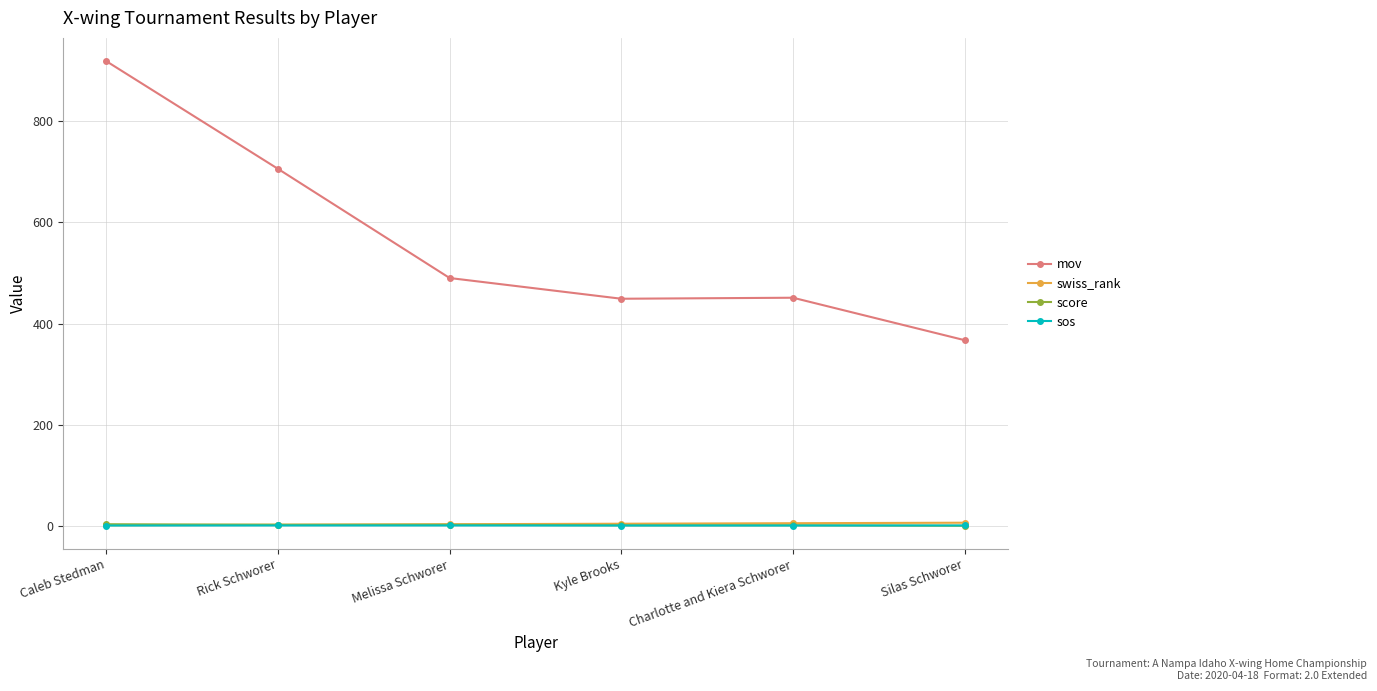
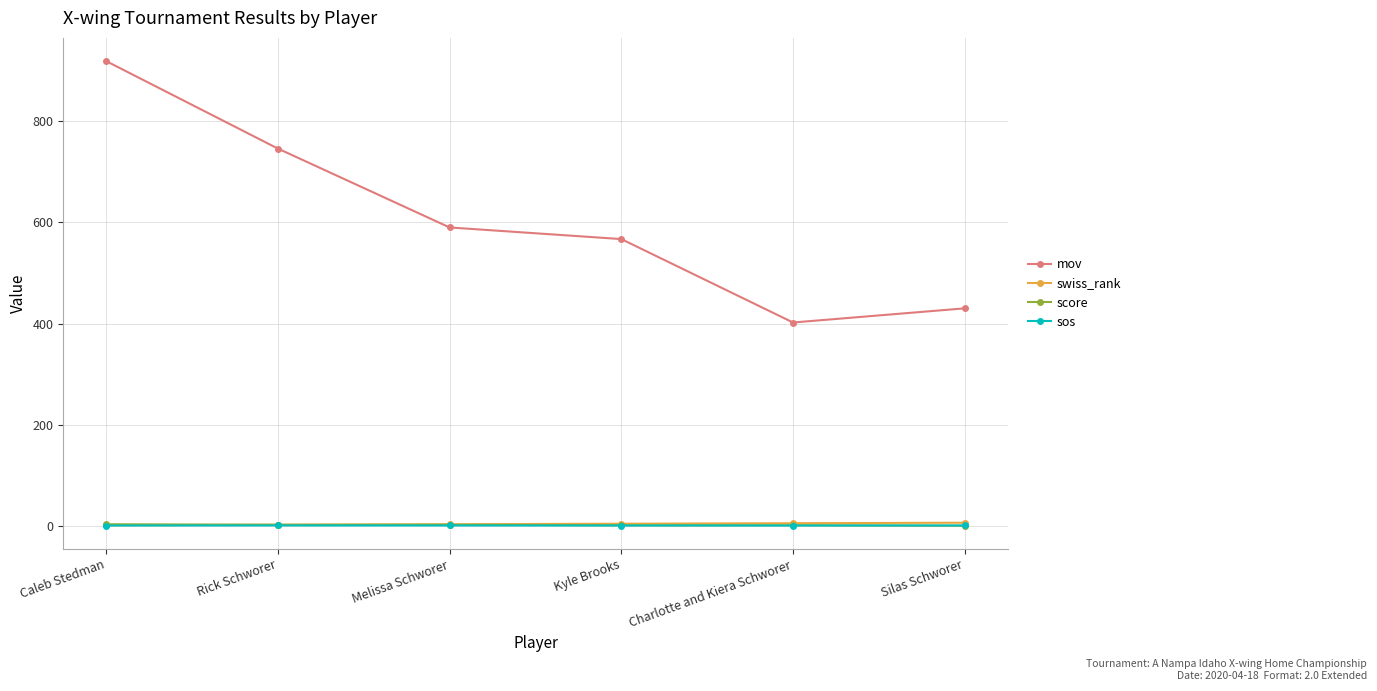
  {
    "mov": {
      "Caleb Stedman": 920,
-     "Rick Schworer": 710,
-     "Melissa Schworer": 490,
-     "Kyle Brooks": 450,
-     "Charlotte and Kiera Schworer": 450,
-     "Silas Schworer": 370
+     "Rick Schworer": 750,
+     "Melissa Schworer": 590,
+     "Kyle Brooks": 570,
+     "Charlotte and Kiera Schworer": 400,
+     "Silas Schworer": 430
    },
    "swiss_rank": {
      "Silas Schworer": 10
    }
  }
